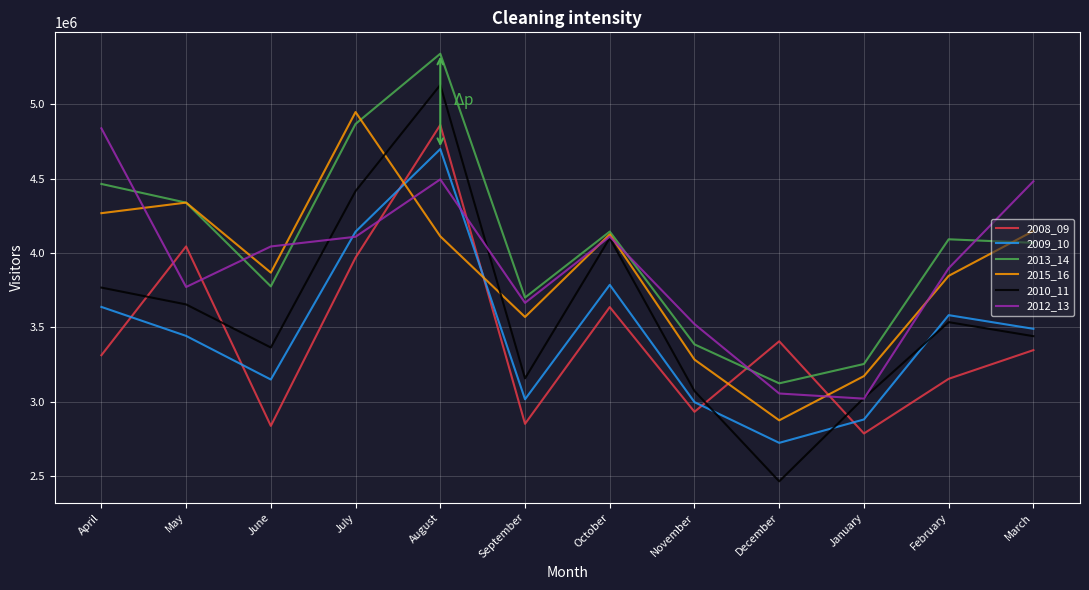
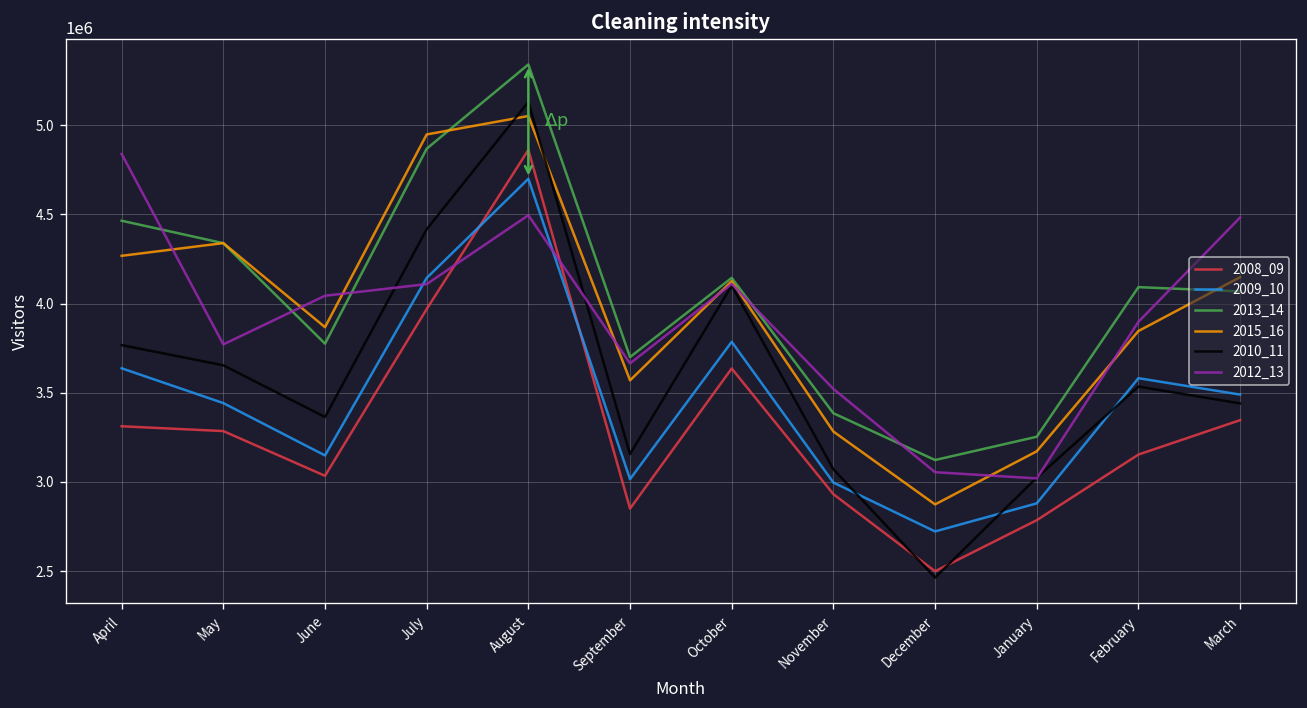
  {
    "2008_09": {
      "April": 3310000,
-     "May": 4040000,
-     "June": 2840000,
+     "May": 3290000,
+     "June": 3030000,
      "July": 3970000,
      "August": 4860000,
      "September": 2850000,
      "October": 3640000,
      "November": 2930000,
-     "December": 3410000,
+     "December": 2500000,
      "January": 2790000,
      "February": 3150000,
      "March": 3350000
    },
    "2009_10": {
      "April": 3640000,
      "May": 3440000,
      "June": 3150000,
      "July": 4140000,
      "August": 4700000,
      "September": 3020000,
      "October": 3790000,
      "November": 3000000,
      "December": 2720000,
      "January": 2880000,
      "February": 3580000,
      "March": 3490000
    },
    "2013_14": {
      "April": 4460000,
      "June": 3780000,
      "July": 4870000,
      "August": 5340000,
      "September": 3700000,
      "October": 4140000,
      "November": 3390000,
      "December": 3120000,
      "January": 3250000,
      "February": 4090000
    },
    "2015_16": {
      "April": 4270000,
      "June": 3870000,
      "July": 4950000,
-     "August": 4110000,
+     "August": 5050000,
      "September": 3570000,
      "November": 3280000,
      "December": 2870000,
      "January": 3170000,
      "February": 3850000
    },
    "2010_11": {
      "April": 3770000,
      "May": 3650000,
      "June": 3360000,
      "July": 4420000,
      "August": 5130000,
      "September": 3160000,
      "November": 3070000,
      "December": 2460000,
      "February": 3530000,
      "March": 3440000
    },
    "2012_13": {
      "April": 4840000,
      "May": 3770000,
      "June": 4040000,
      "July": 4110000,
      "August": 4500000,
      "September": 3660000,
      "November": 3520000,
      "December": 3050000,
      "February": 3900000,
      "March": 4480000
    }
  }
